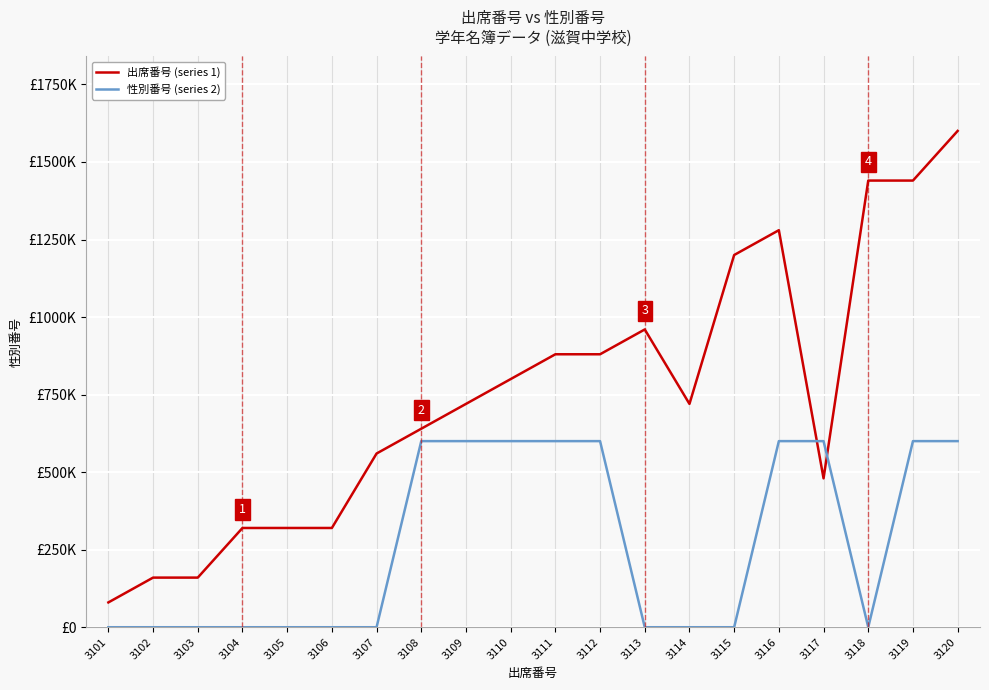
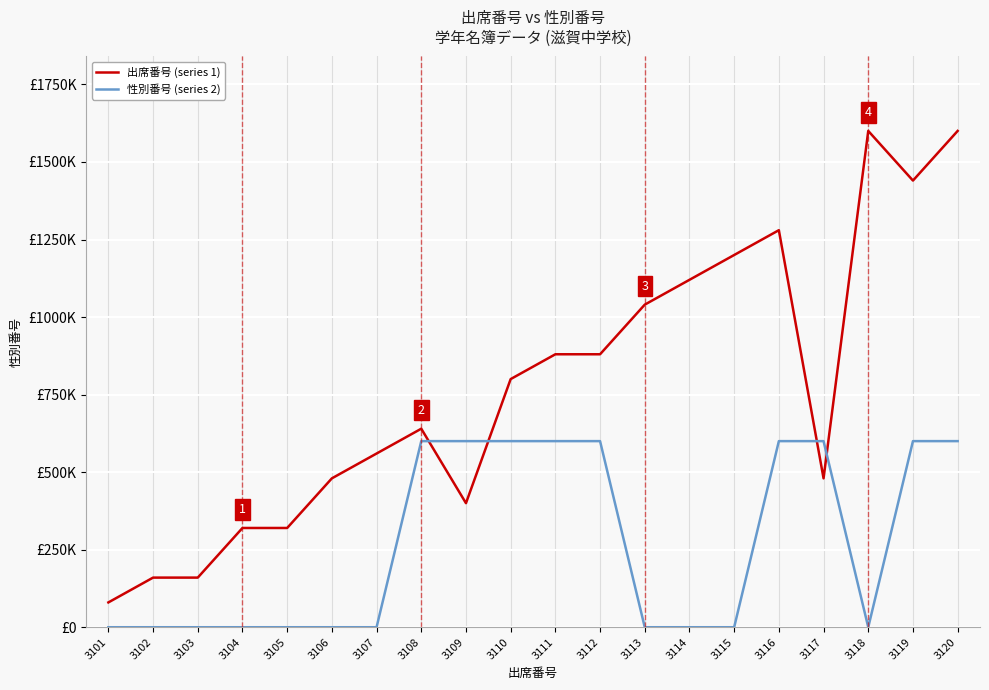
  {
    "出席番号 (series 1)": {
      "3101": "£80000",
      "3102": "£160000",
      "3103": "£160000",
      "3105": "£320000",
-     "3106": "£320000",
+     "3106": "£480000",
      "3107": "£560000",
-     "3109": "£720000",
+     "3109": "£400000",
      "3110": "£800000",
      "3111": "£880000",
      "3112": "£880000",
-     "3113": "£960000",
-     "3114": "£720000",
+     "3113": "£1040000",
+     "3114": "£1120000",
      "3115": "£1200000",
      "3116": "£1280000",
      "3117": "£480000",
-     "3118": "£1440000",
+     "3118": "£1600000",
      "3119": "£1440000",
      "3120": "£1600000"
    },
    "性別番号 (series 2)": {
      "3101": "£0",
      "3102": "£0",
      "3103": "£0",
      "3104": "£0",
      "3105": "£0",
      "3106": "£0",
      "3107": "£0",
      "3108": "£600000",
      "3109": "£600000",
      "3110": "£600000",
      "3111": "£600000",
      "3112": "£600000",
      "3113": "£0",
      "3114": "£0",
      "3115": "£0",
      "3116": "£600000",
      "3117": "£600000",
      "3118": "£0",
      "3119": "£600000",
      "3120": "£600000"
    }
  }
